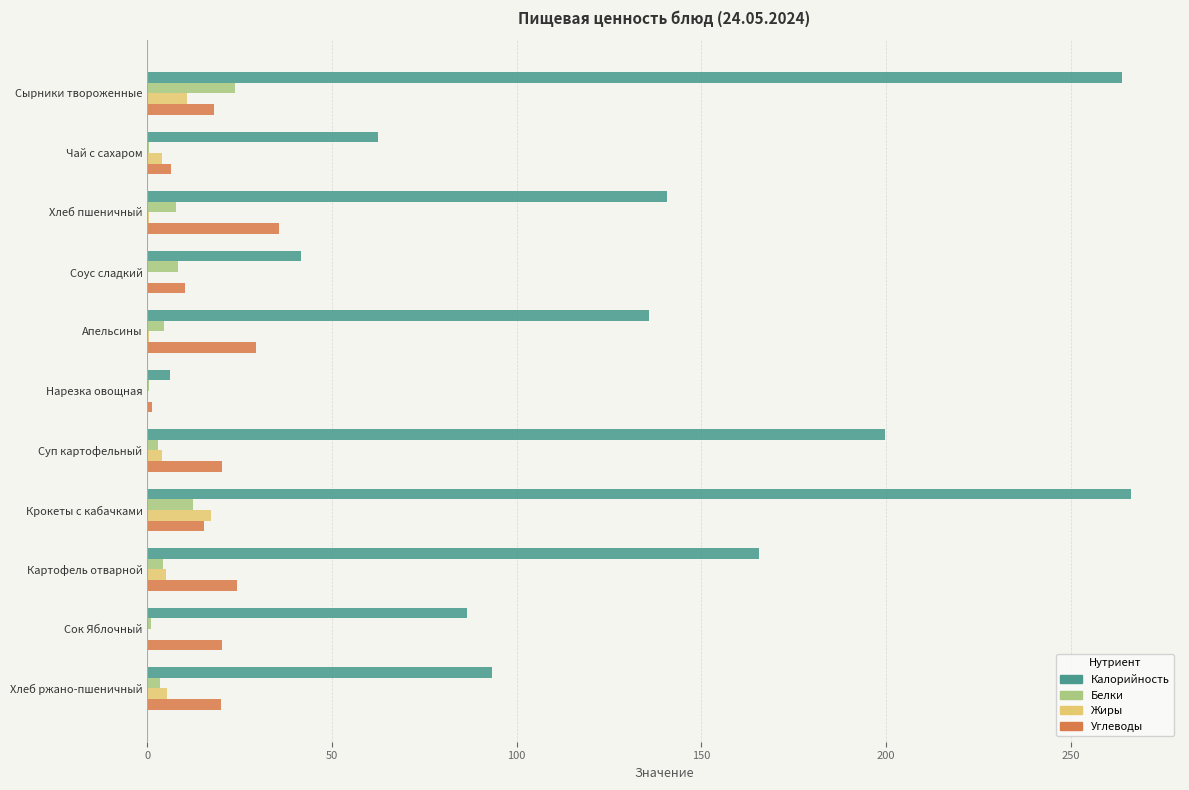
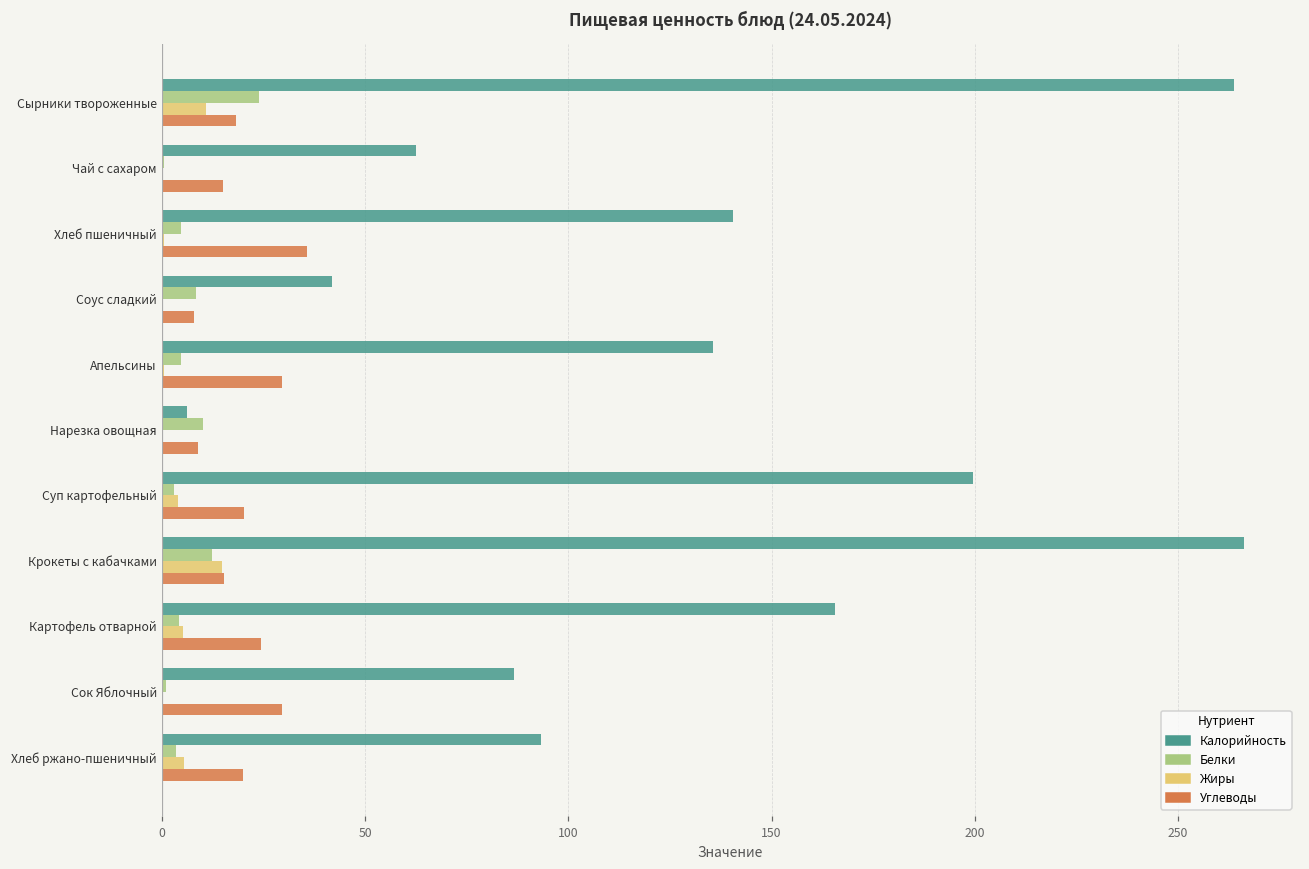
  {
    "Калорийность": {
      "Сырники твороженные": 264,
      "Чай с сахаром": 62,
      "Хлеб пшеничный": 141,
      "Соус сладкий": 42,
      "Апельсины": 136,
      "Нарезка овощная": 6,
      "Суп картофельный": 200,
      "Крокеты с кабачками": 266,
      "Картофель отварной": 166,
      "Сок Яблочный": 87,
      "Хлеб ржано-пшеничный": 93
    },
    "Белки": {
      "Сырники твороженные": 24,
-     "Хлеб пшеничный": 8,
+     "Хлеб пшеничный": 5,
      "Соус сладкий": 8,
      "Апельсины": 5,
-     "Нарезка овощная": 0,
+     "Нарезка овощная": 10,
      "Суп картофельный": 3,
      "Крокеты с кабачками": 12,
      "Картофель отварной": 4,
      "Сок Яблочный": 1,
      "Хлеб ржано-пшеничный": 3
    },
    "Жиры": {
      "Сырники твороженные": 11,
-     "Чай с сахаром": 4,
+     "Чай с сахаром": 0,
      "Соус сладкий": 0,
      "Нарезка овощная": 0,
      "Суп картофельный": 4,
-     "Крокеты с кабачками": 17,
+     "Крокеты с кабачками": 15,
      "Картофель отварной": 5,
      "Хлеб ржано-пшеничный": 5
    },
    "Углеводы": {
      "Сырники твороженные": 18,
-     "Чай с сахаром": 7,
+     "Чай с сахаром": 15,
      "Хлеб пшеничный": 36,
-     "Соус сладкий": 10,
+     "Соус сладкий": 8,
      "Апельсины": 30,
-     "Нарезка овощная": 1,
+     "Нарезка овощная": 9,
      "Суп картофельный": 20,
      "Крокеты с кабачками": 15,
      "Картофель отварной": 24,
-     "Сок Яблочный": 20,
+     "Сок Яблочный": 30,
      "Хлеб ржано-пшеничный": 20
    }
  }
